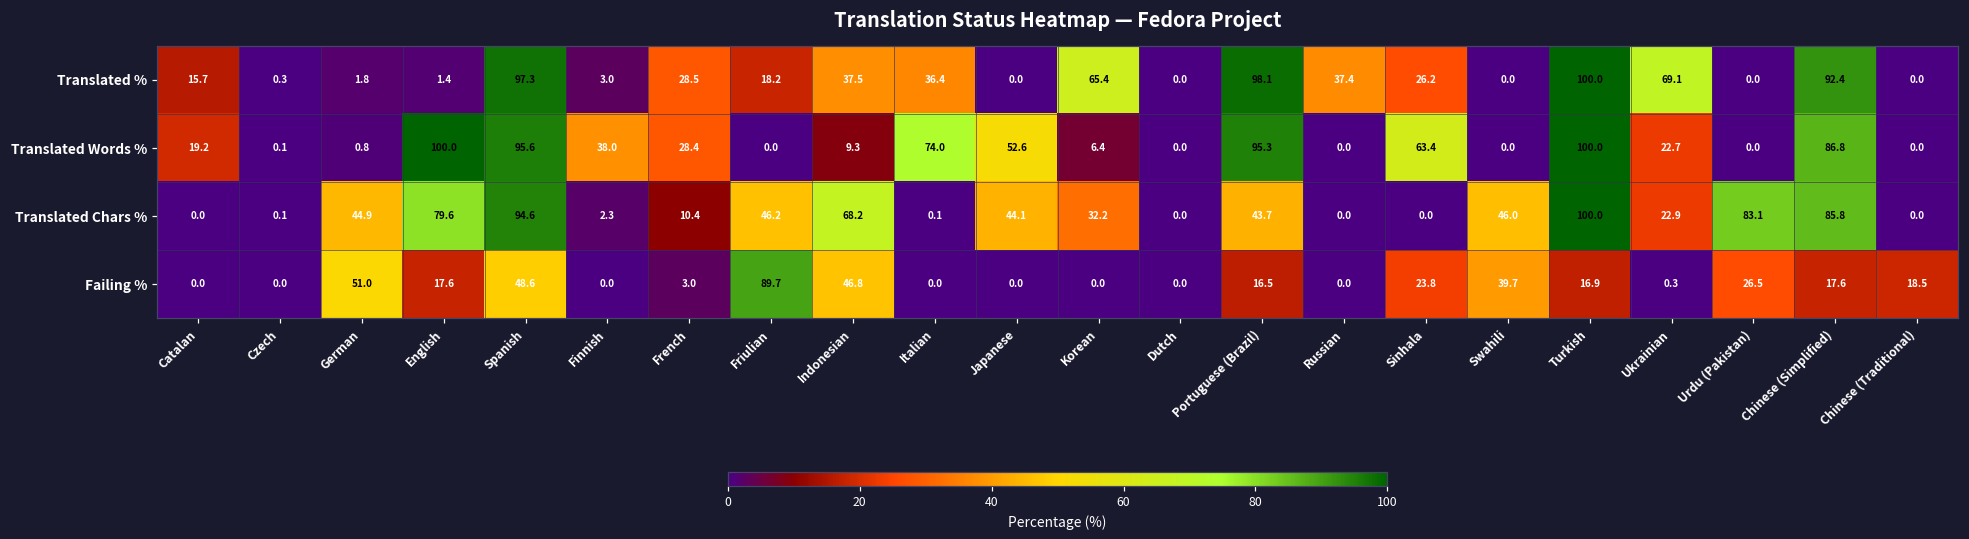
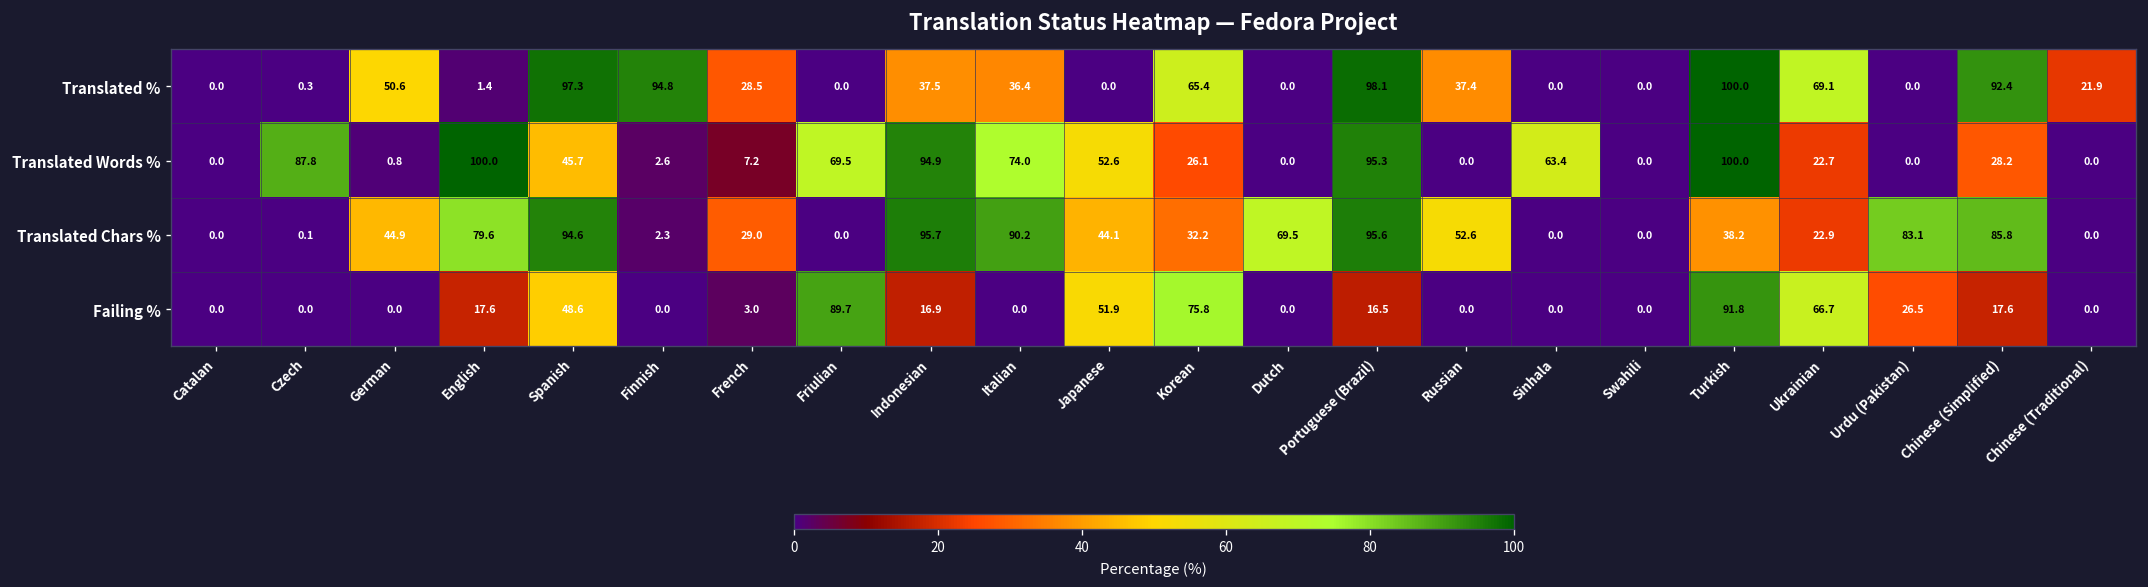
  {
    "Translated %": {
-     "Catalan": 15.7,
+     "Catalan": 0.0,
      "Czech": 0.3,
-     "German": 1.8,
+     "German": 50.6,
      "English": 1.4,
      "Spanish": 97.3,
-     "Finnish": 3.0,
+     "Finnish": 94.8,
      "French": 28.5,
-     "Friulian": 18.2,
+     "Friulian": 0.0,
      "Indonesian": 37.5,
      "Italian": 36.4,
      "Japanese": 0.0,
      "Korean": 65.4,
      "Dutch": 0.0,
      "Portuguese (Brazil)": 98.1,
      "Russian": 37.4,
-     "Sinhala": 26.2,
+     "Sinhala": 0.0,
      "Swahili": 0.0,
      "Turkish": 100.0,
      "Ukrainian": 69.1,
      "Urdu (Pakistan)": 0.0,
      "Chinese (Simplified)": 92.4,
-     "Chinese (Traditional)": 0.0
+     "Chinese (Traditional)": 21.9
    },
    "Translated Words %": {
-     "Catalan": 19.2,
-     "Czech": 0.1,
+     "Catalan": 0.0,
+     "Czech": 87.8,
      "German": 0.8,
      "English": 100.0,
-     "Spanish": 95.6,
-     "Finnish": 38.0,
-     "French": 28.4,
-     "Friulian": 0.0,
-     "Indonesian": 9.3,
+     "Spanish": 45.7,
+     "Finnish": 2.6,
+     "French": 7.2,
+     "Friulian": 69.5,
+     "Indonesian": 94.9,
      "Italian": 74.0,
      "Japanese": 52.6,
-     "Korean": 6.4,
+     "Korean": 26.1,
      "Dutch": 0.0,
      "Portuguese (Brazil)": 95.3,
      "Russian": 0.0,
      "Sinhala": 63.4,
      "Swahili": 0.0,
      "Turkish": 100.0,
      "Ukrainian": 22.7,
      "Urdu (Pakistan)": 0.0,
-     "Chinese (Simplified)": 86.8,
+     "Chinese (Simplified)": 28.2,
      "Chinese (Traditional)": 0.0
    },
    "Translated Chars %": {
      "Catalan": 0.0,
      "Czech": 0.1,
      "German": 44.9,
      "English": 79.6,
      "Spanish": 94.6,
      "Finnish": 2.3,
-     "French": 10.4,
-     "Friulian": 46.2,
-     "Indonesian": 68.2,
-     "Italian": 0.1,
+     "French": 29.0,
+     "Friulian": 0.0,
+     "Indonesian": 95.7,
+     "Italian": 90.2,
      "Japanese": 44.1,
      "Korean": 32.2,
-     "Dutch": 0.0,
-     "Portuguese (Brazil)": 43.7,
-     "Russian": 0.0,
+     "Dutch": 69.5,
+     "Portuguese (Brazil)": 95.6,
+     "Russian": 52.6,
      "Sinhala": 0.0,
-     "Swahili": 46.0,
-     "Turkish": 100.0,
+     "Swahili": 0.0,
+     "Turkish": 38.2,
      "Ukrainian": 22.9,
      "Urdu (Pakistan)": 83.1,
      "Chinese (Simplified)": 85.8,
      "Chinese (Traditional)": 0.0
    },
    "Failing %": {
      "Catalan": 0.0,
      "Czech": 0.0,
-     "German": 51.0,
+     "German": 0.0,
      "English": 17.6,
      "Spanish": 48.6,
      "Finnish": 0.0,
      "French": 3.0,
      "Friulian": 89.7,
-     "Indonesian": 46.8,
+     "Indonesian": 16.9,
      "Italian": 0.0,
-     "Japanese": 0.0,
-     "Korean": 0.0,
+     "Japanese": 51.9,
+     "Korean": 75.8,
      "Dutch": 0.0,
      "Portuguese (Brazil)": 16.5,
      "Russian": 0.0,
-     "Sinhala": 23.8,
-     "Swahili": 39.7,
-     "Turkish": 16.9,
-     "Ukrainian": 0.3,
+     "Sinhala": 0.0,
+     "Swahili": 0.0,
+     "Turkish": 91.8,
+     "Ukrainian": 66.7,
      "Urdu (Pakistan)": 26.5,
      "Chinese (Simplified)": 17.6,
-     "Chinese (Traditional)": 18.5
+     "Chinese (Traditional)": 0.0
    }
  }
